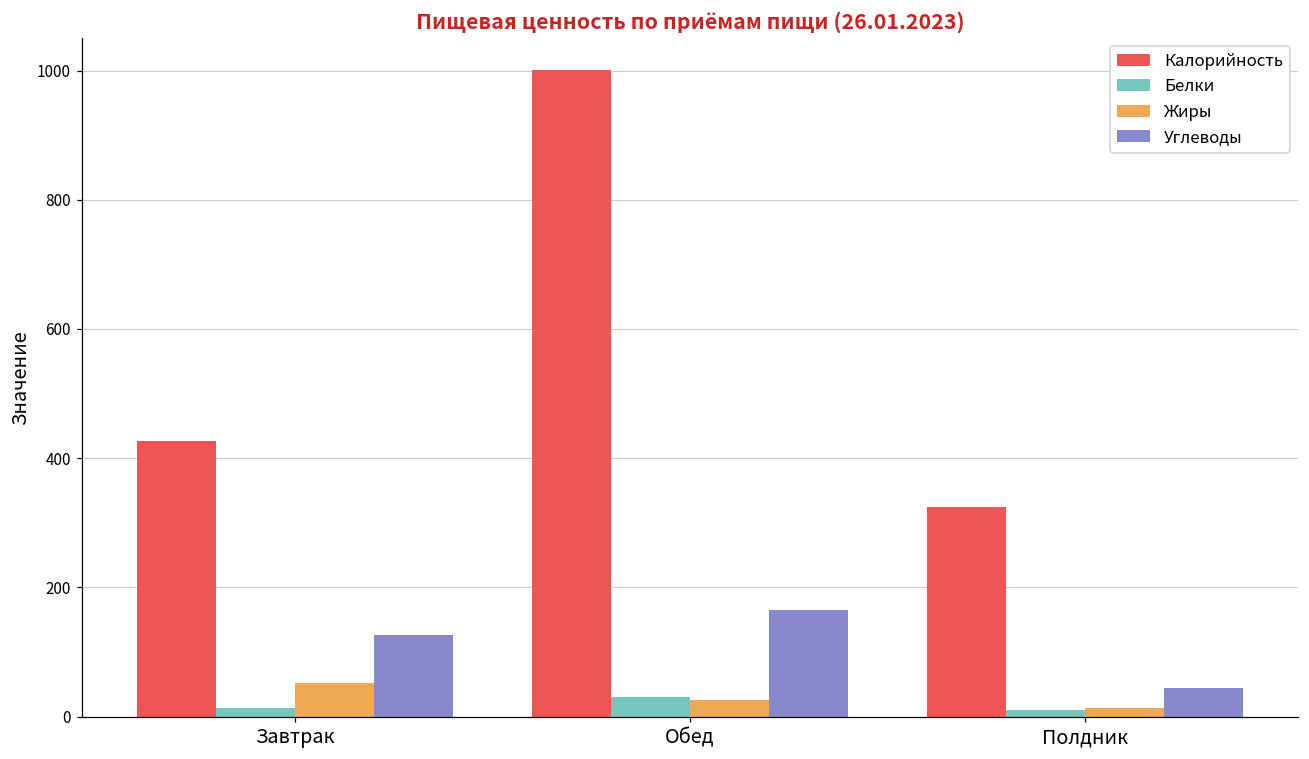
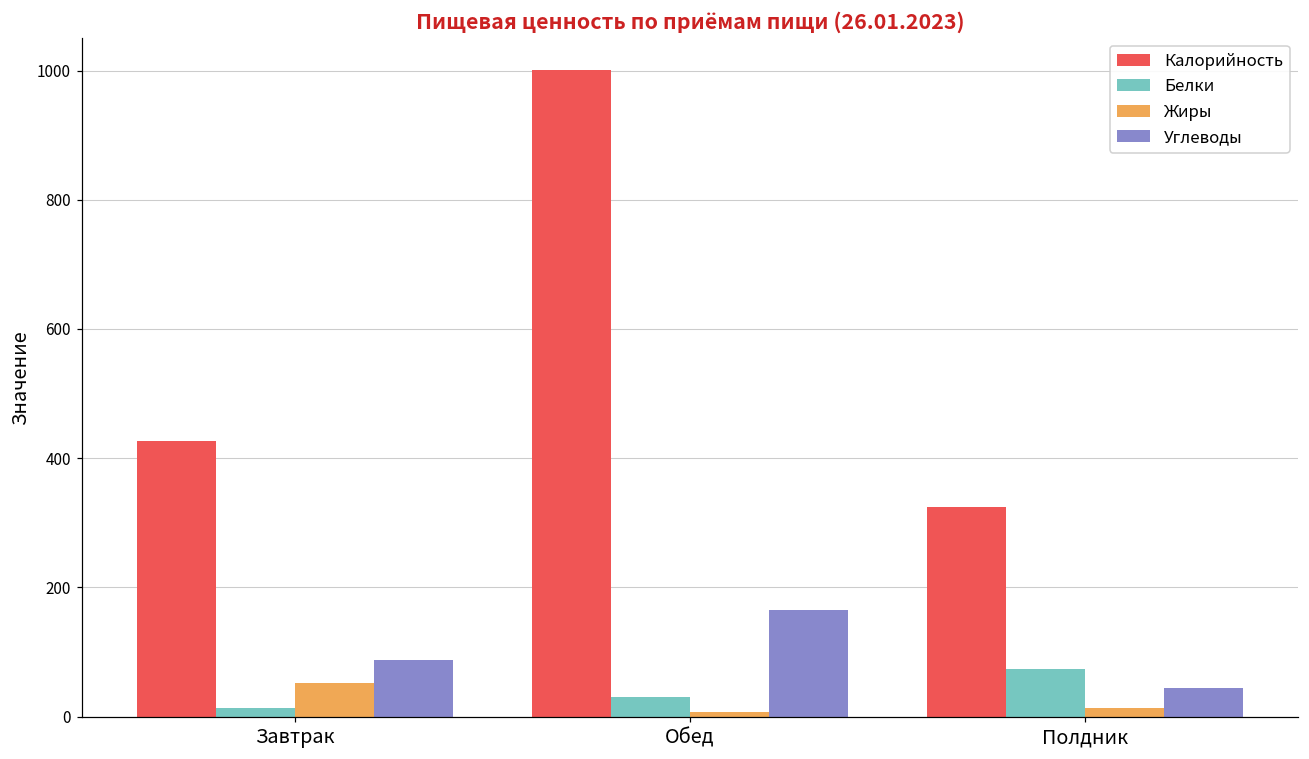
  {
    "Калорийность": {
      "Завтрак": 430,
      "Обед": 1000,
      "Полдник": 330
    },
    "Белки": {
      "Завтрак": 10,
      "Обед": 30,
-     "Полдник": 10
+     "Полдник": 70
    },
    "Жиры": {
      "Завтрак": 50,
-     "Обед": 20,
+     "Обед": 10,
      "Полдник": 10
    },
    "Углеводы": {
-     "Завтрак": 130,
+     "Завтрак": 90,
      "Обед": 170,
      "Полдник": 40
    }
  }
